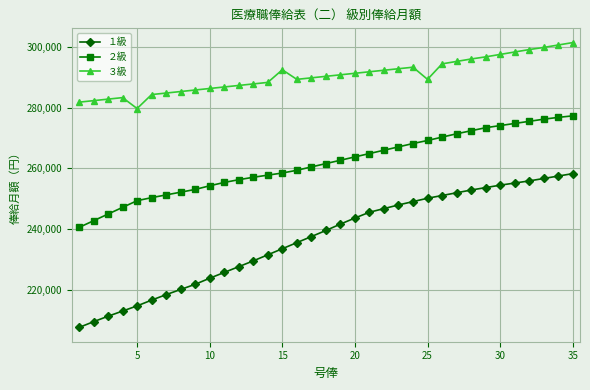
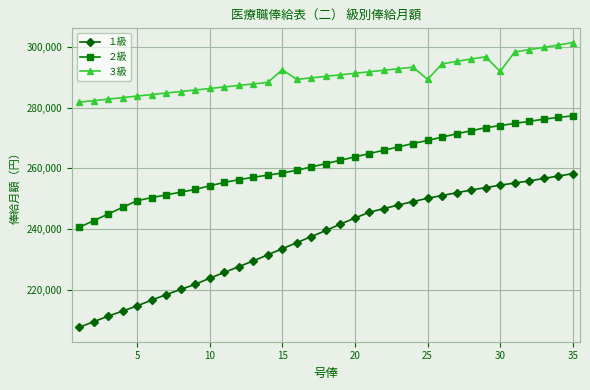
  {
    "３級": {
-     "5": "280,000",
+     "5": "284,000",
      "10": "286,000",
      "15": "292,000",
      "20": "291,000",
      "25": "289,000",
-     "30": "298,000",
+     "30": "292,000",
      "35": "301,000"
    }
  }
